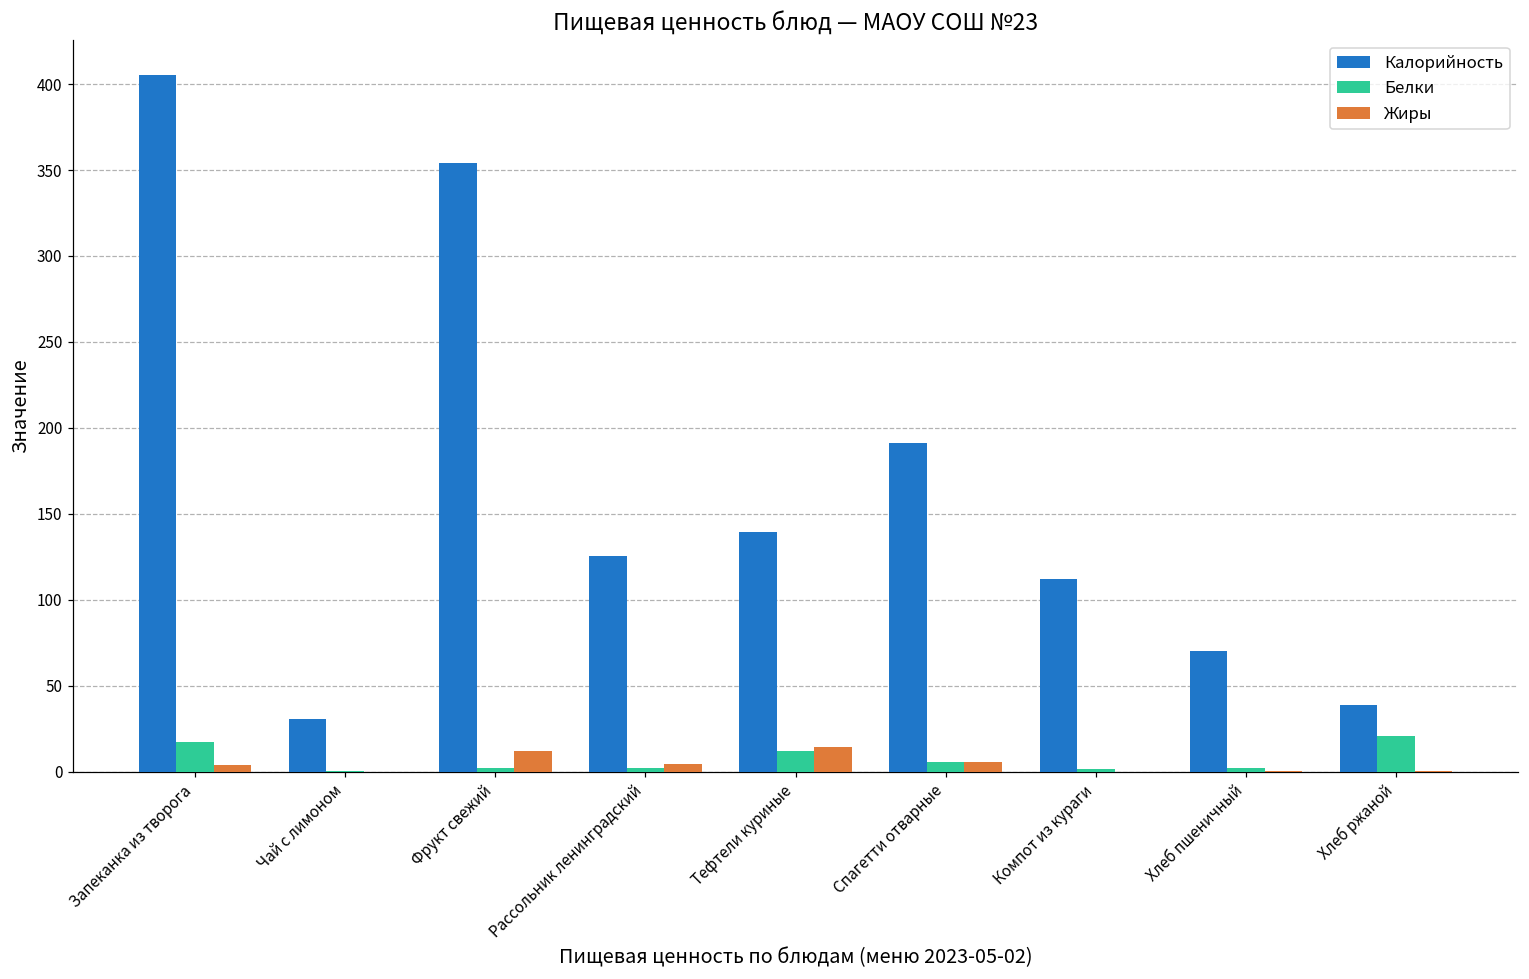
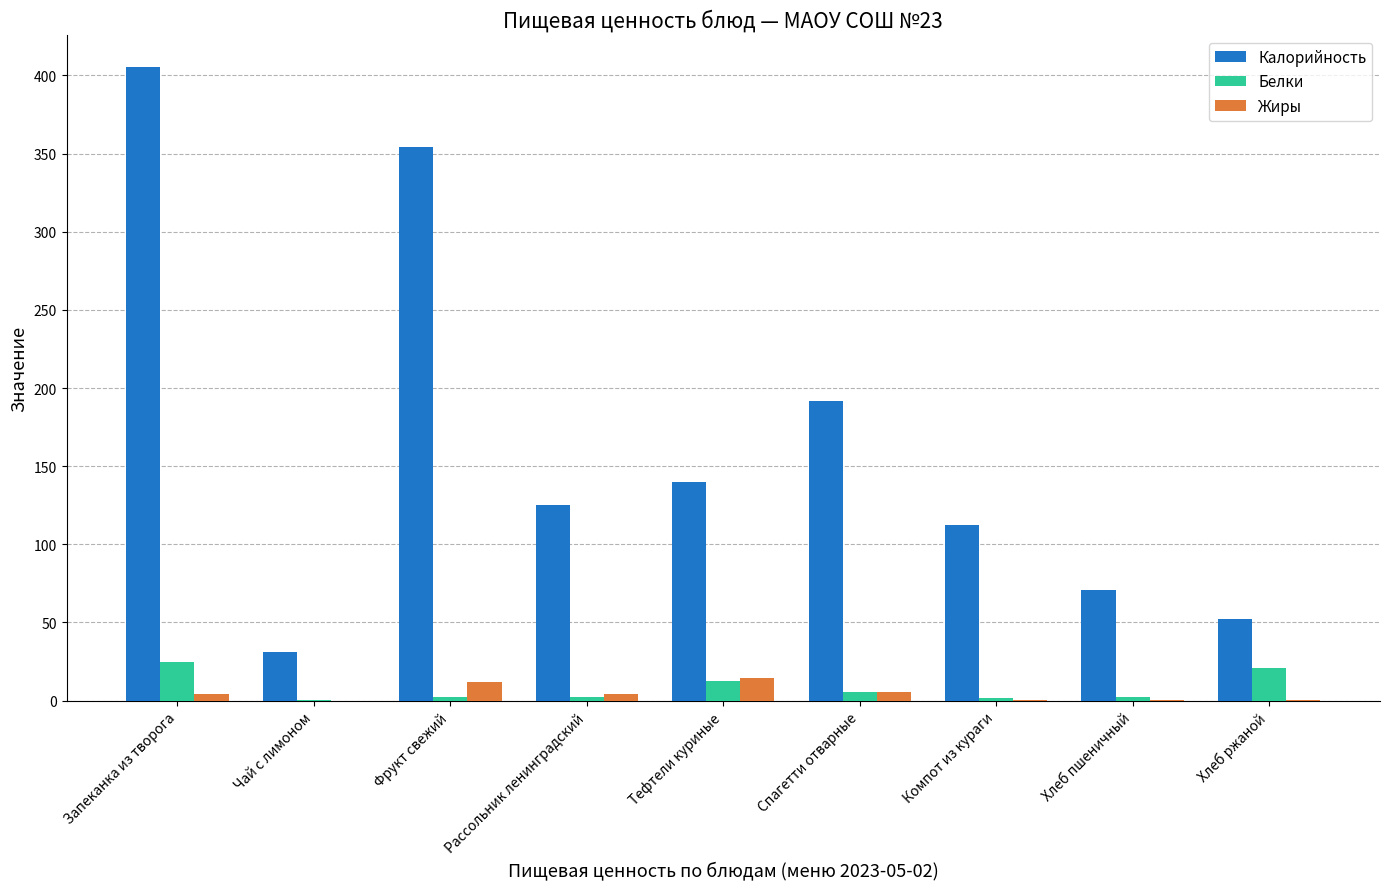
  {
    "Калорийность": {
      "Запеканка из творога": 406,
      "Чай с лимоном": 31,
      "Фрукт свежий": 354,
      "Рассольник ленинградский": 125,
      "Тефтели куриные": 140,
      "Спагетти отварные": 191,
      "Компот из кураги": 112,
      "Хлеб пшеничный": 71,
-     "Хлеб ржаной": 39
+     "Хлеб ржаной": 52
    },
    "Белки": {
-     "Запеканка из творога": 17,
+     "Запеканка из творога": 25,
      "Фрукт свежий": 2,
      "Рассольник ленинградский": 2,
      "Тефтели куриные": 12,
      "Спагетти отварные": 6,
      "Компот из кураги": 2,
      "Хлеб пшеничный": 2,
      "Хлеб ржаной": 21
    },
    "Жиры": {
      "Запеканка из творога": 4,
      "Чай с лимоном": 0,
      "Фрукт свежий": 12,
      "Рассольник ленинградский": 4,
      "Тефтели куриные": 15,
      "Спагетти отварные": 6
    }
  }
